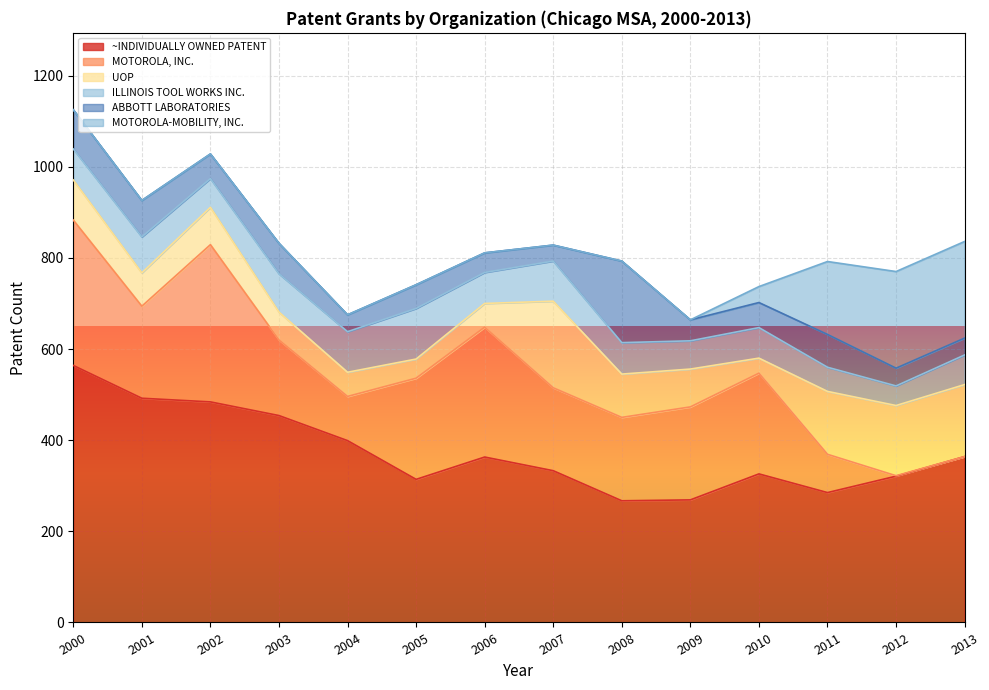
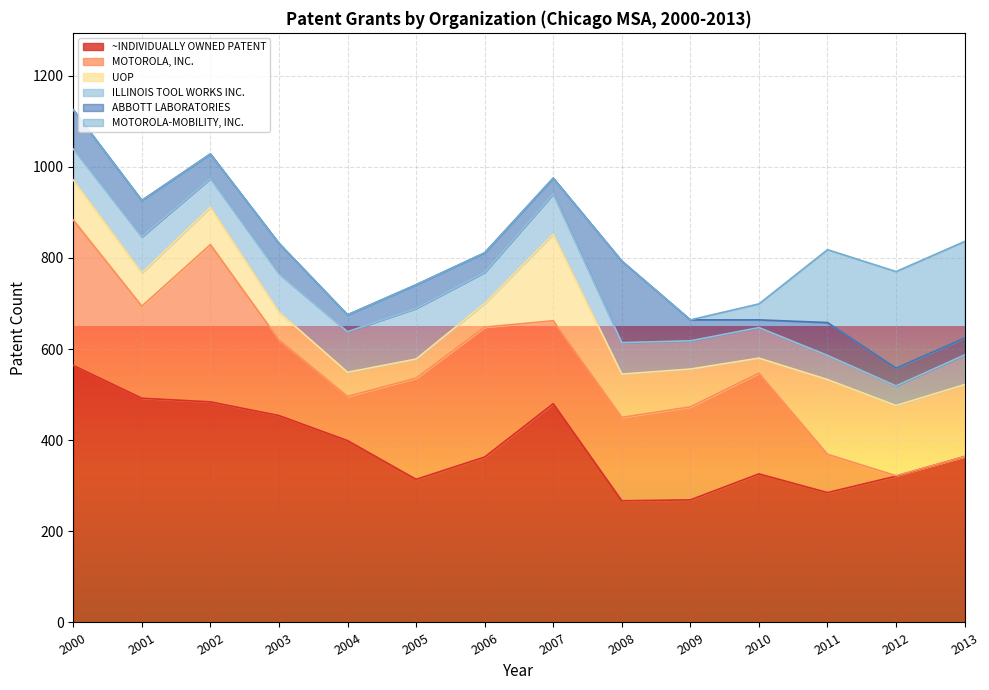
  {
    "~INDIVIDUALLY OWNED PATENT": {
      "2000": 560,
      "2001": 490,
      "2002": 480,
      "2003": 450,
      "2004": 400,
      "2005": 310,
      "2006": 360,
-     "2007": 330,
+     "2007": 480,
      "2008": 270,
      "2009": 270,
      "2010": 330,
      "2011": 290
    },
    "MOTOROLA, INC.": {
      "2000": 320,
      "2001": 200,
      "2002": 350,
      "2003": 170,
      "2004": 100,
      "2005": 220,
      "2006": 290,
      "2007": 180,
      "2008": 180,
      "2009": 200,
      "2010": 220,
      "2011": 80
    },
    "UOP": {
      "2000": 90,
      "2001": 70,
      "2002": 80,
      "2003": 60,
      "2004": 50,
      "2005": 40,
      "2006": 50,
      "2007": 190,
      "2008": 100,
      "2009": 80,
      "2010": 30,
-     "2011": 140,
+     "2011": 160,
      "2012": 150,
      "2013": 160
    },
    "ABBOTT LABORATORIES": {
-     "2010": 60,
+     "2010": 20,
      "2011": 70,
      "2012": 40,
      "2013": 40
    }
  }
